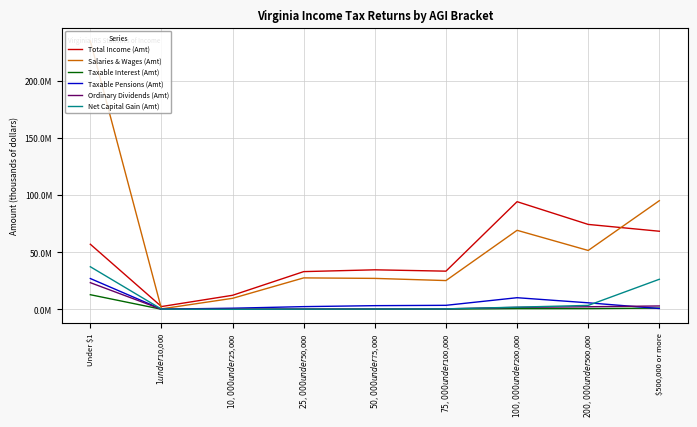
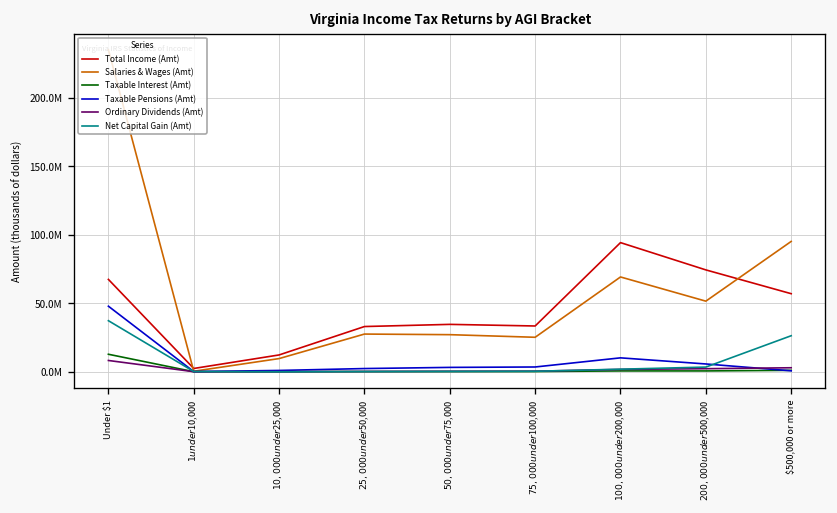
  {
    "Total Income (Amt)": {
-     "Under $1": 57000000,
-     "$500,000 or more": 68000000
+     "Under $1": 67000000,
+     "$500,000 or more": 57000000
    },
    "Salaries & Wages (Amt)": {
      "$500,000 or more": 95000000
    },
    "Taxable Interest (Amt)": {
      "Under $1": 13000000
    },
    "Taxable Pensions (Amt)": {
-     "Under $1": 27000000
+     "Under $1": 48000000
    },
    "Ordinary Dividends (Amt)": {
-     "Under $1": 23000000
+     "Under $1": 8000000
    },
    "Net Capital Gain (Amt)": {
      "Under $1": 37000000,
      "$500,000 or more": 26000000
    }
  }
